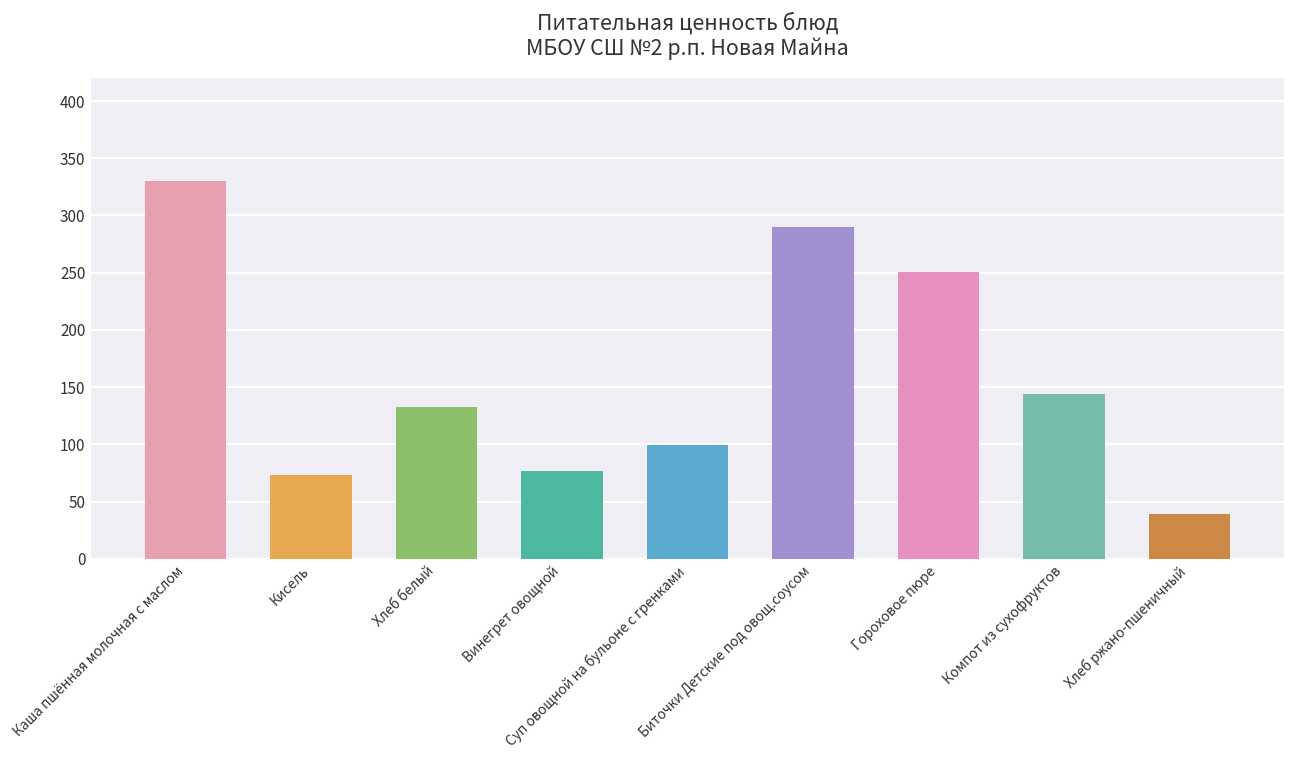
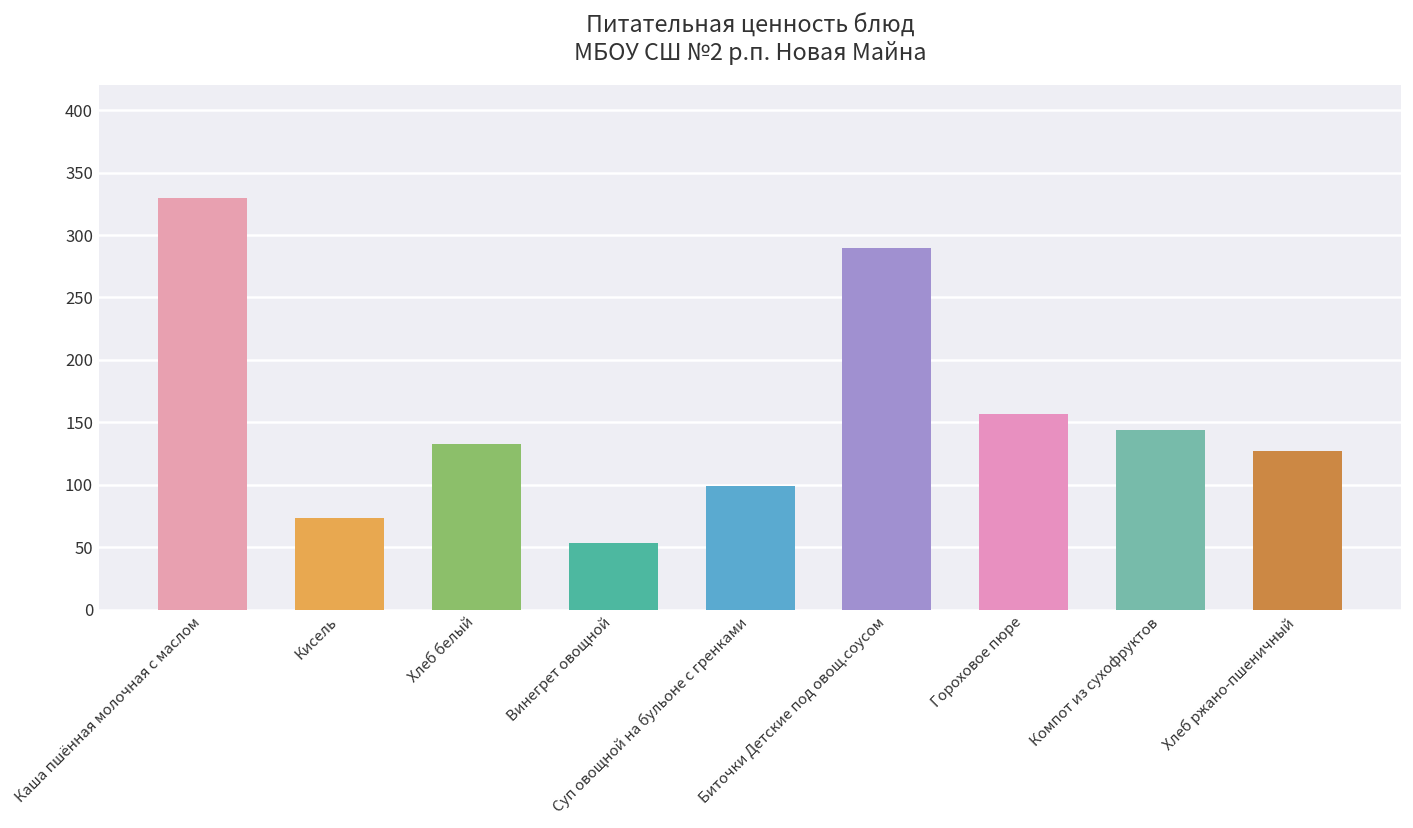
  {
    "Каша пшённая молочная с маслом": 330,
    "Кисель": 73,
    "Хлеб белый": 133,
-   "Винегрет овощной": 77,
+   "Винегрет овощной": 53,
    "Суп овощной на бульоне с гренками": 99,
    "Биточки Детские под овощ.соусом": 290,
-   "Гороховое пюре": 251,
+   "Гороховое пюре": 157,
    "Компот из сухофруктов": 144,
-   "Хлеб ржано-пшеничный": 39
+   "Хлеб ржано-пшеничный": 127
  }
